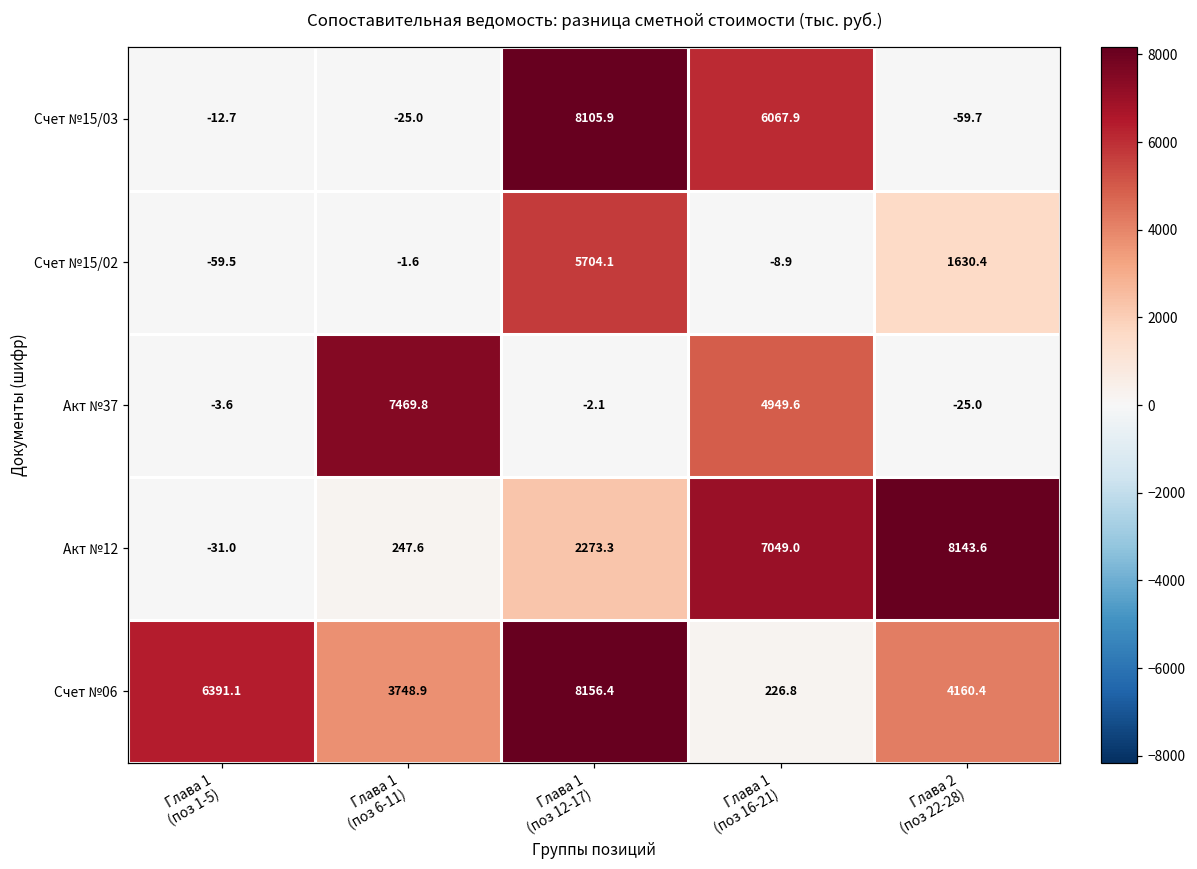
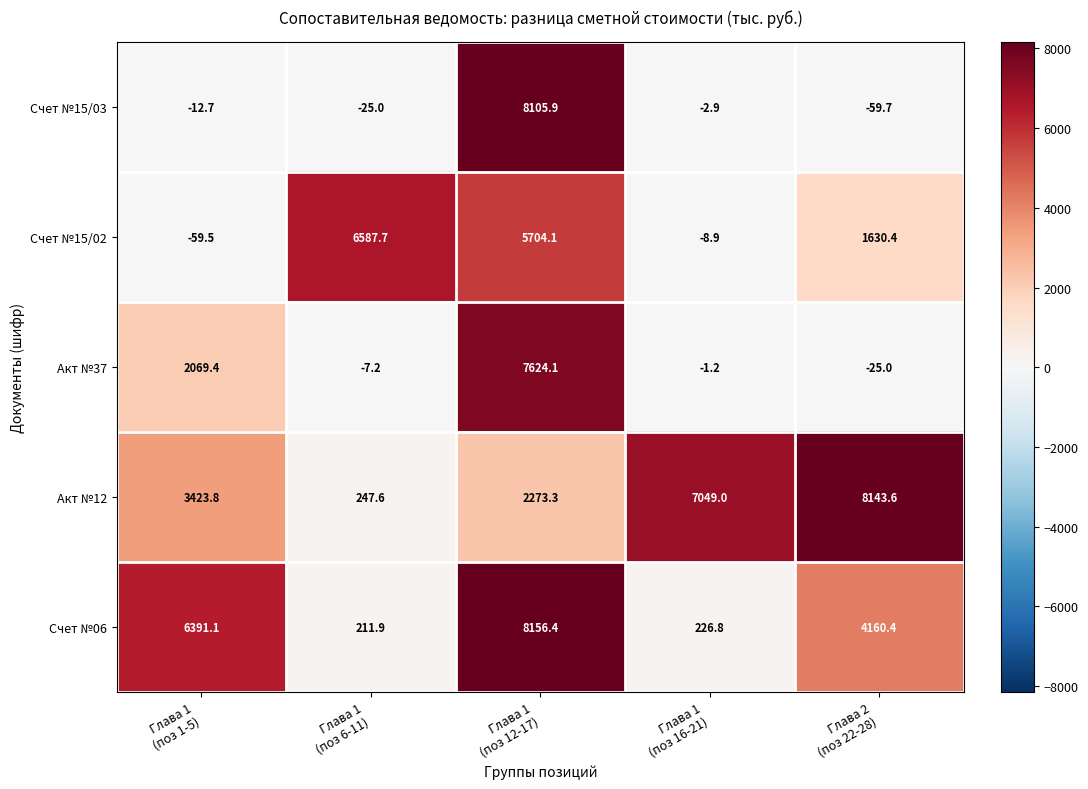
  {
    "Счет №15/03": {
      "Глава 1 (поз 1-5)": -12.7,
      "Глава 1 (поз 6-11)": -25.0,
      "Глава 1 (поз 12-17)": 8105.9,
-     "Глава 1 (поз 16-21)": 6067.9,
+     "Глава 1 (поз 16-21)": -2.9,
      "Глава 2 (поз 22-28)": -59.7
    },
    "Счет №15/02": {
      "Глава 1 (поз 1-5)": -59.5,
-     "Глава 1 (поз 6-11)": -1.6,
+     "Глава 1 (поз 6-11)": 6587.7,
      "Глава 1 (поз 12-17)": 5704.1,
      "Глава 1 (поз 16-21)": -8.9,
      "Глава 2 (поз 22-28)": 1630.4
    },
    "Акт №37": {
-     "Глава 1 (поз 1-5)": -3.6,
-     "Глава 1 (поз 6-11)": 7469.8,
-     "Глава 1 (поз 12-17)": -2.1,
-     "Глава 1 (поз 16-21)": 4949.6,
+     "Глава 1 (поз 1-5)": 2069.4,
+     "Глава 1 (поз 6-11)": -7.2,
+     "Глава 1 (поз 12-17)": 7624.1,
+     "Глава 1 (поз 16-21)": -1.2,
      "Глава 2 (поз 22-28)": -25.0
    },
    "Акт №12": {
-     "Глава 1 (поз 1-5)": -31.0,
+     "Глава 1 (поз 1-5)": 3423.8,
      "Глава 1 (поз 6-11)": 247.6,
      "Глава 1 (поз 12-17)": 2273.3,
      "Глава 1 (поз 16-21)": 7049.0,
      "Глава 2 (поз 22-28)": 8143.6
    },
    "Счет №06": {
      "Глава 1 (поз 1-5)": 6391.1,
-     "Глава 1 (поз 6-11)": 3748.9,
+     "Глава 1 (поз 6-11)": 211.9,
      "Глава 1 (поз 12-17)": 8156.4,
      "Глава 1 (поз 16-21)": 226.8,
      "Глава 2 (поз 22-28)": 4160.4
    }
  }
